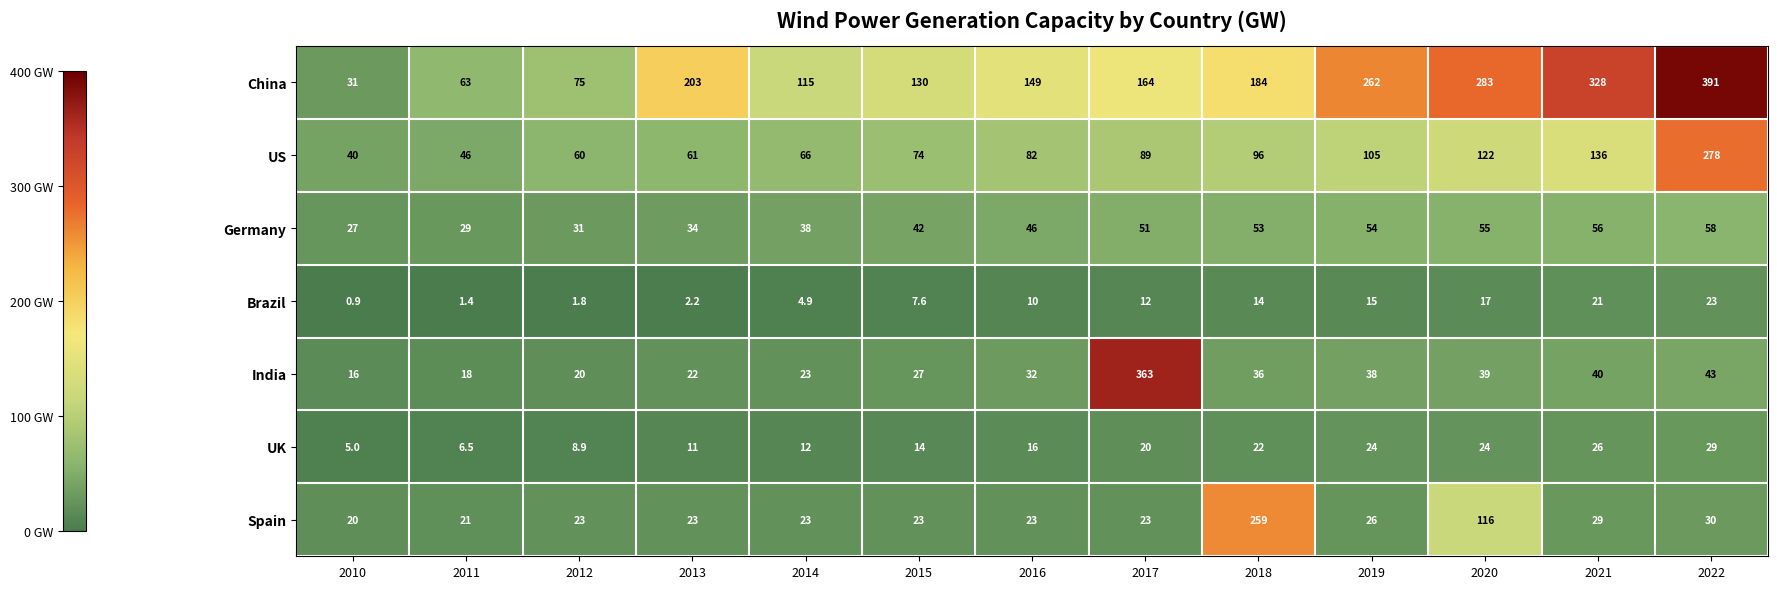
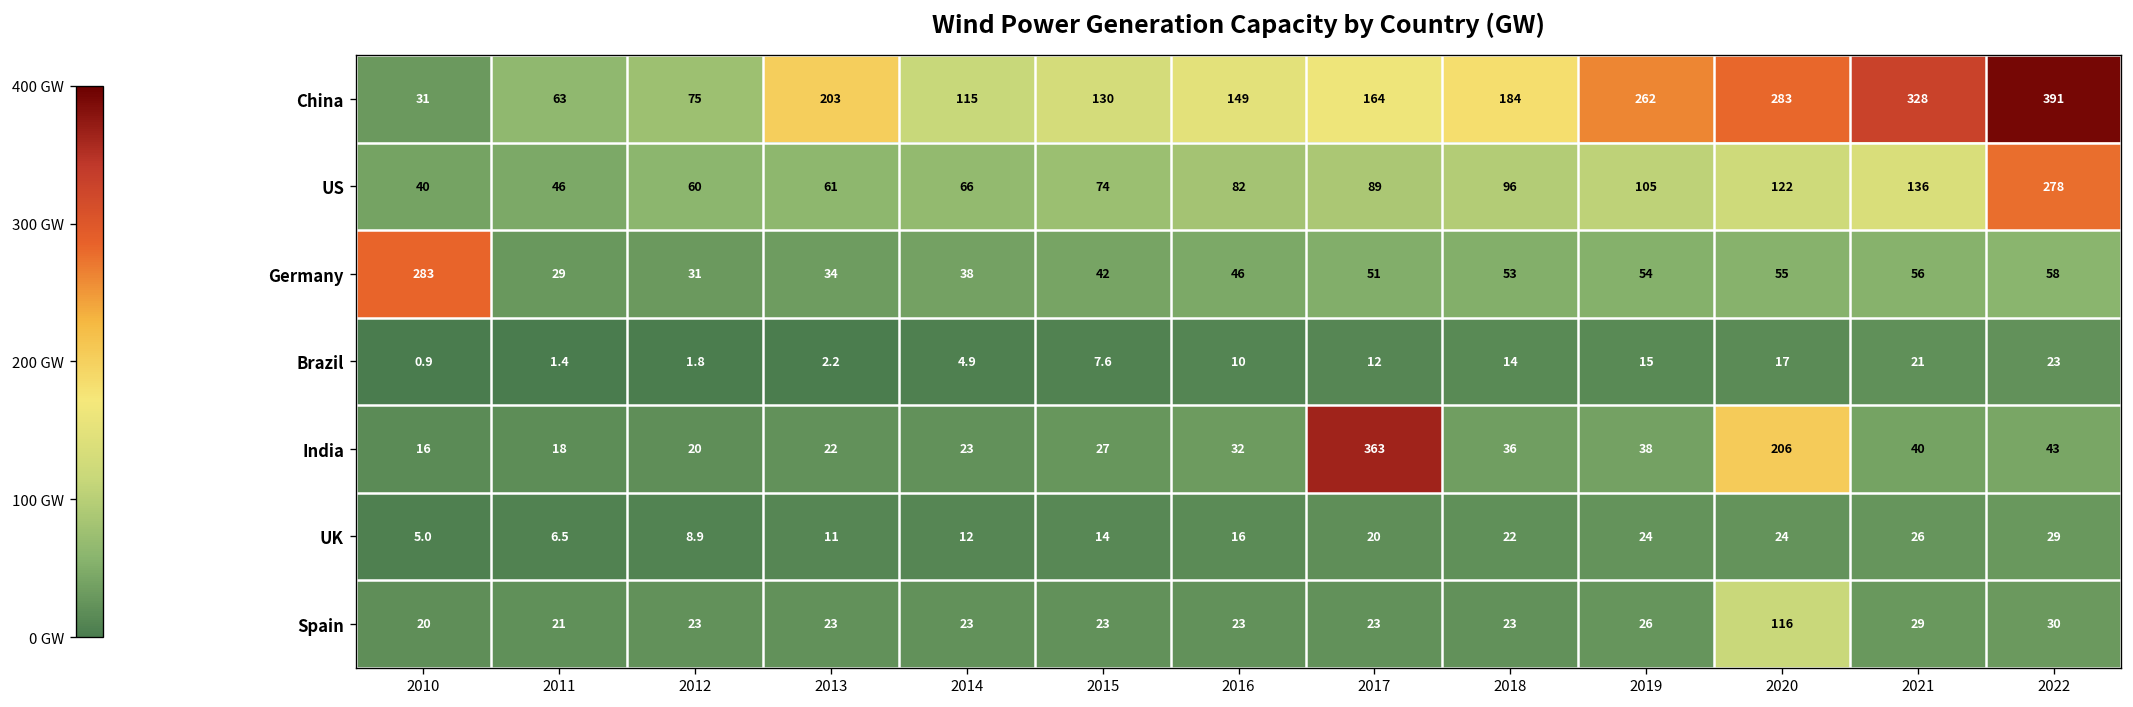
  {
    "China": {
      "2010": 31,
      "2011": 63,
      "2012": 75,
      "2013": 203,
      "2014": 115,
      "2015": 130,
      "2016": 149,
      "2017": 164,
      "2018": 184,
      "2019": 262,
      "2020": 283,
      "2021": 328,
      "2022": 391
    },
    "US": {
      "2010": 40,
      "2011": 46,
      "2012": 60,
      "2013": 61,
      "2014": 66,
      "2015": 74,
      "2016": 82,
      "2017": 89,
      "2018": 96,
      "2019": 105,
      "2020": 122,
      "2021": 136,
      "2022": 278
    },
    "Germany": {
-     "2010": 27,
+     "2010": 283,
      "2011": 29,
      "2012": 31,
      "2013": 34,
      "2014": 38,
      "2015": 42,
      "2016": 46,
      "2017": 51,
      "2018": 53,
      "2019": 54,
      "2020": 55,
      "2021": 56,
      "2022": 58
    },
    "Brazil": {
      "2010": 0.9,
      "2011": 1.4,
      "2012": 1.8,
      "2013": 2.2,
      "2014": 4.9,
      "2015": 7.6,
      "2016": 10,
      "2017": 12,
      "2018": 14,
      "2019": 15,
      "2020": 17,
      "2021": 21,
      "2022": 23
    },
    "India": {
      "2010": 16,
      "2011": 18,
      "2012": 20,
      "2013": 22,
      "2014": 23,
      "2015": 27,
      "2016": 32,
      "2017": 363,
      "2018": 36,
      "2019": 38,
-     "2020": 39,
+     "2020": 206,
      "2021": 40,
      "2022": 43
    },
    "UK": {
      "2010": 5.0,
      "2011": 6.5,
      "2012": 8.9,
      "2013": 11,
      "2014": 12,
      "2015": 14,
      "2016": 16,
      "2017": 20,
      "2018": 22,
      "2019": 24,
      "2020": 24,
      "2021": 26,
      "2022": 29
    },
    "Spain": {
      "2010": 20,
      "2011": 21,
      "2012": 23,
      "2013": 23,
      "2014": 23,
      "2015": 23,
      "2016": 23,
      "2017": 23,
-     "2018": 259,
+     "2018": 23,
      "2019": 26,
      "2020": 116,
      "2021": 29,
      "2022": 30
    }
  }
